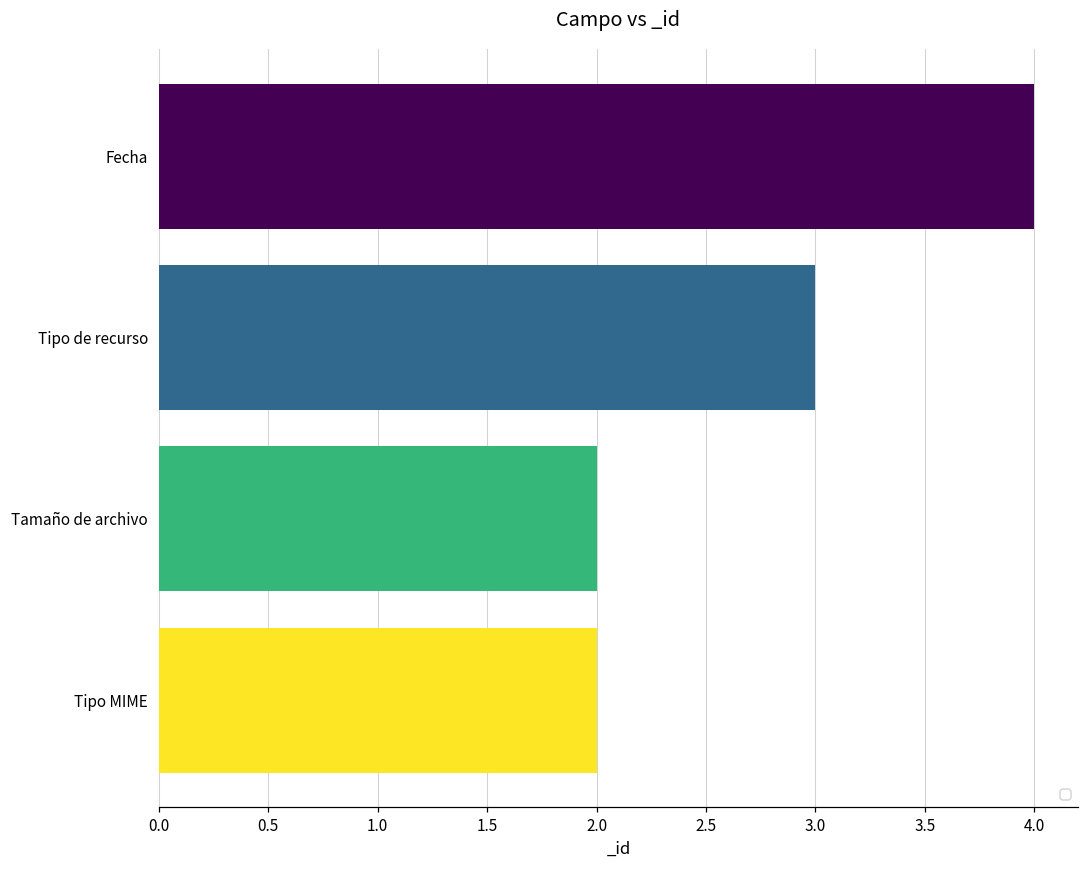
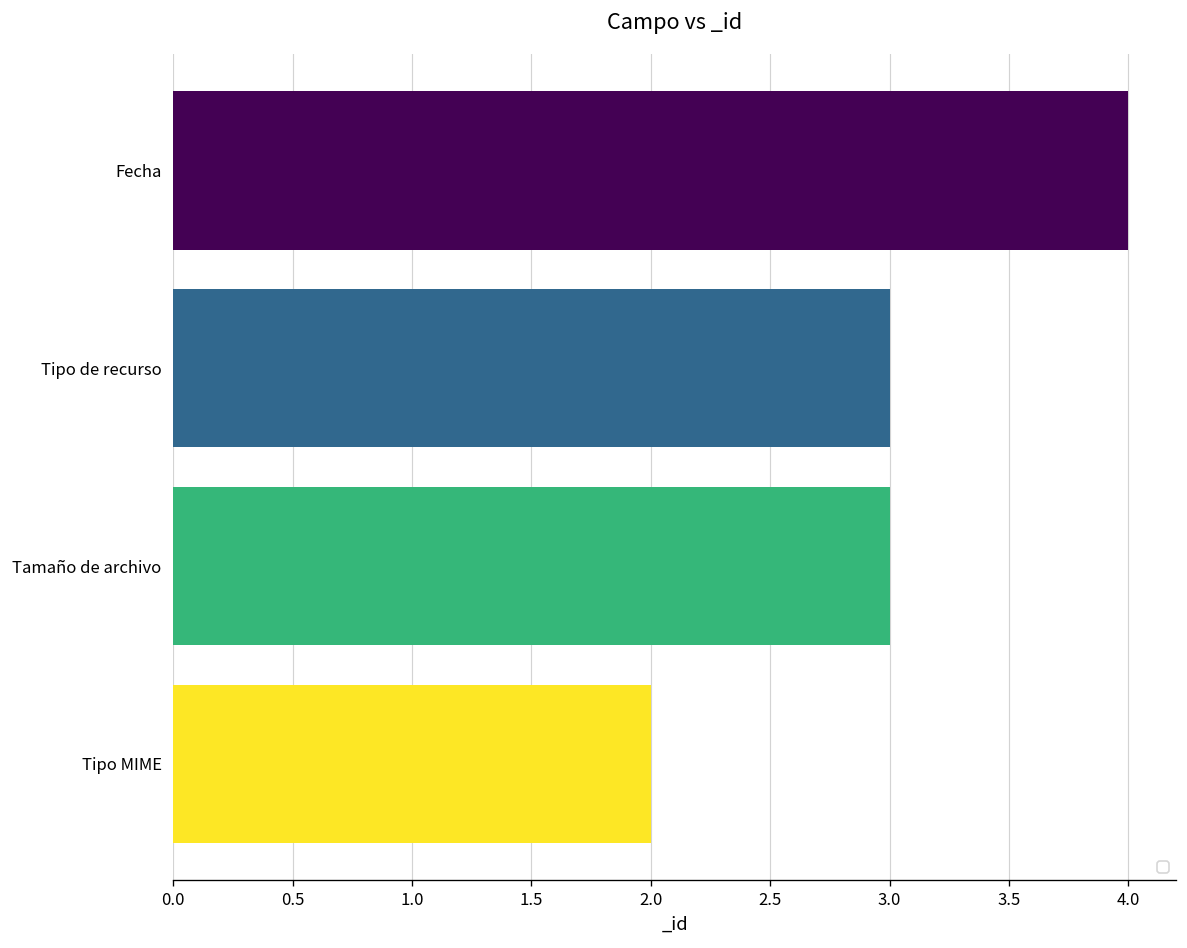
  {
    "Fecha": 4,
    "Tipo de recurso": 3,
-   "Tamaño de archivo": 2,
+   "Tamaño de archivo": 3,
    "Tipo MIME": 2
  }
